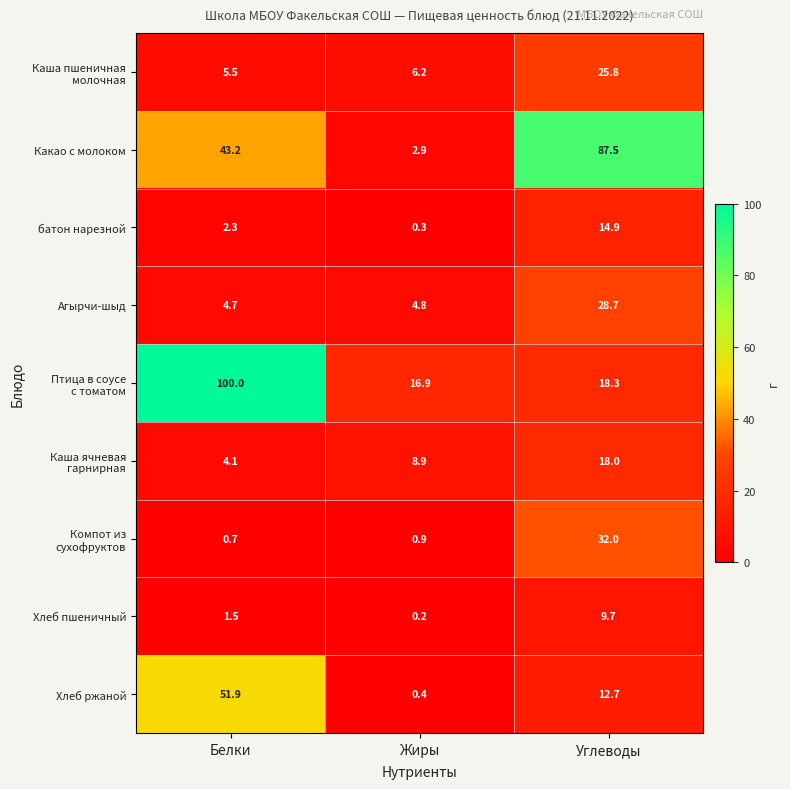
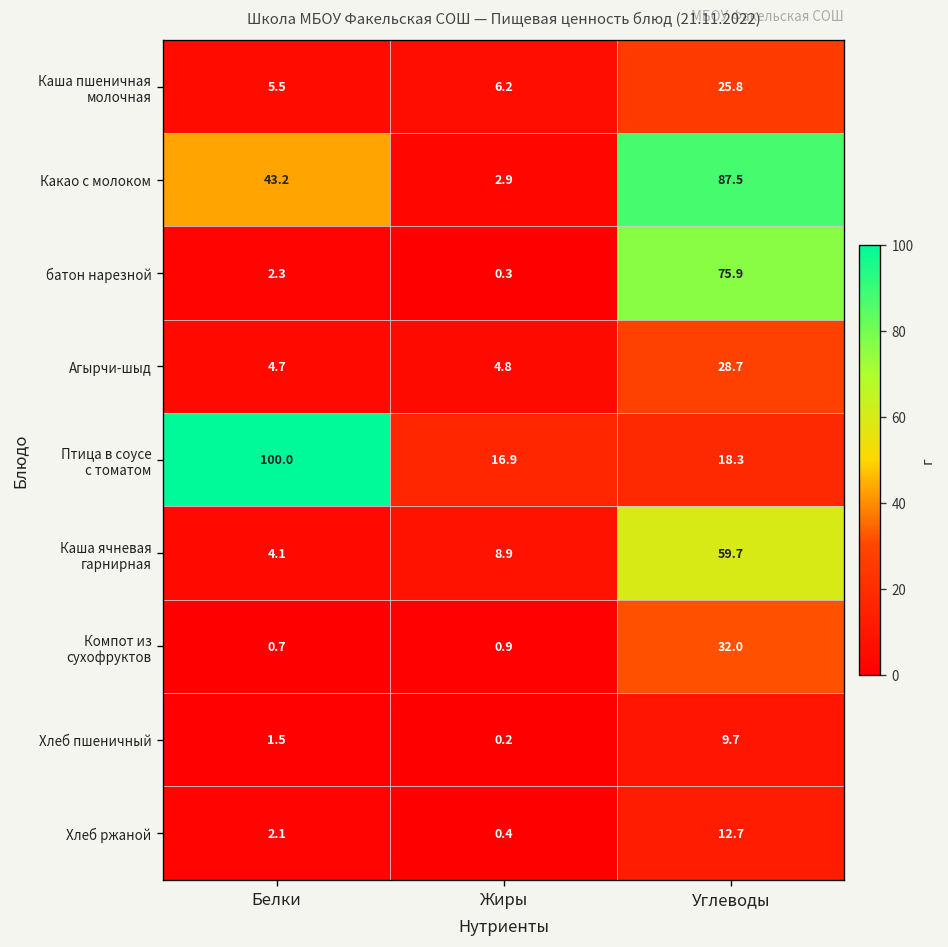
  {
    "Каша пшеничная молочная": {
      "Белки": 5.5,
      "Жиры": 6.2,
      "Углеводы": 25.8
    },
    "Какао с молоком": {
      "Белки": 43.2,
      "Жиры": 2.9,
      "Углеводы": 87.5
    },
    "батон нарезной": {
      "Белки": 2.3,
      "Жиры": 0.3,
-     "Углеводы": 14.9
+     "Углеводы": 75.9
    },
    "Агырчи-шыд": {
      "Белки": 4.7,
      "Жиры": 4.8,
      "Углеводы": 28.7
    },
    "Птица в соусе с томатом": {
      "Белки": 100.0,
      "Жиры": 16.9,
      "Углеводы": 18.3
    },
    "Каша ячневая гарнирная": {
      "Белки": 4.1,
      "Жиры": 8.9,
-     "Углеводы": 18.0
+     "Углеводы": 59.7
    },
    "Компот из сухофруктов": {
      "Белки": 0.7,
      "Жиры": 0.9,
      "Углеводы": 32.0
    },
    "Хлеб пшеничный": {
      "Белки": 1.5,
      "Жиры": 0.2,
      "Углеводы": 9.7
    },
    "Хлеб ржаной": {
-     "Белки": 51.9,
+     "Белки": 2.1,
      "Жиры": 0.4,
      "Углеводы": 12.7
    }
  }
